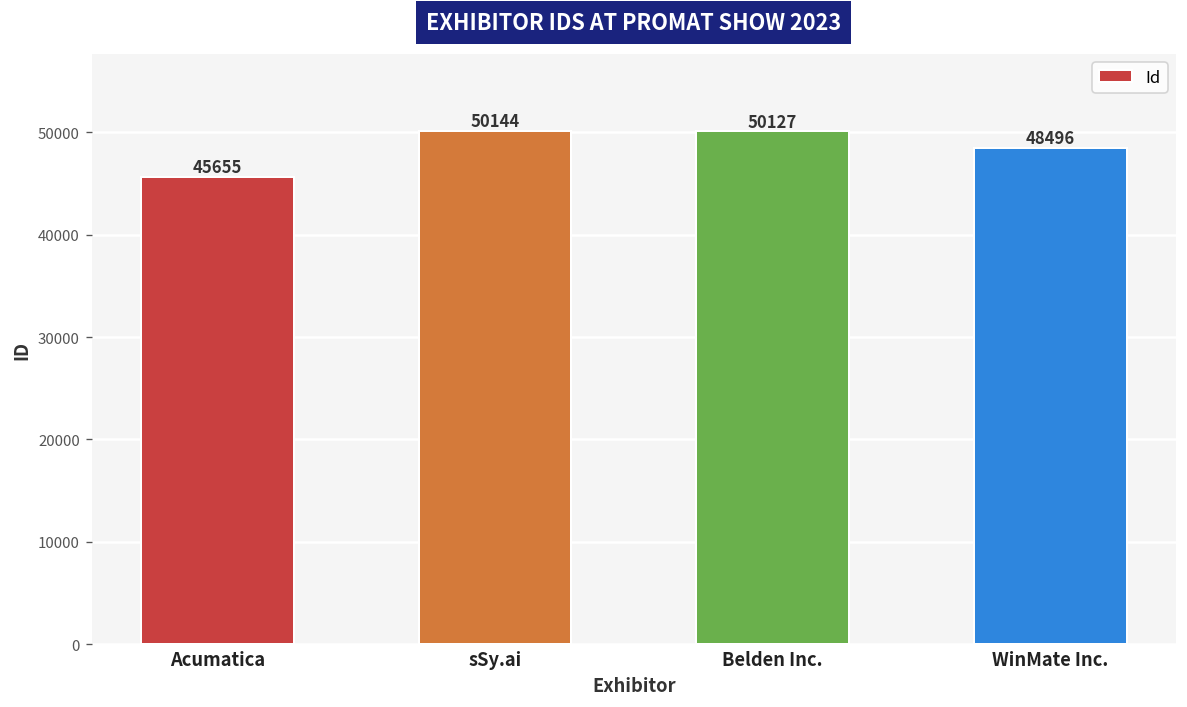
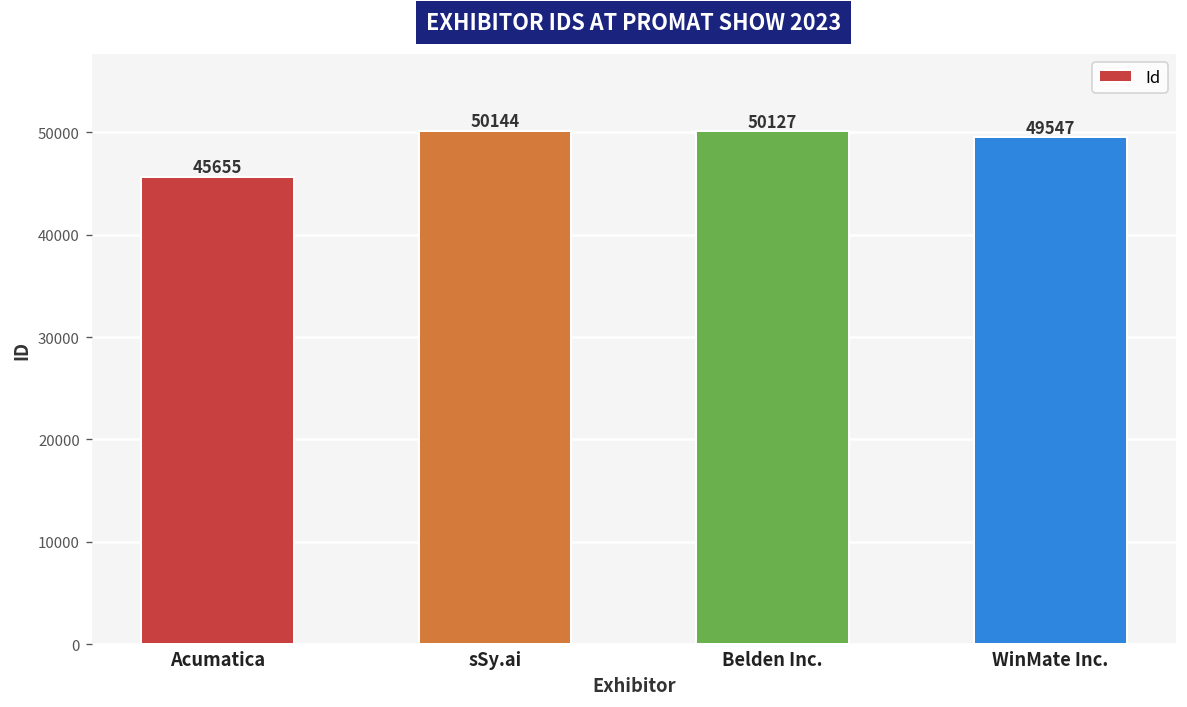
  {
    "Acumatica": 45655,
    "sSy.ai": 50144,
    "Belden Inc.": 50127,
-   "WinMate Inc.": 48496
+   "WinMate Inc.": 49547
  }
